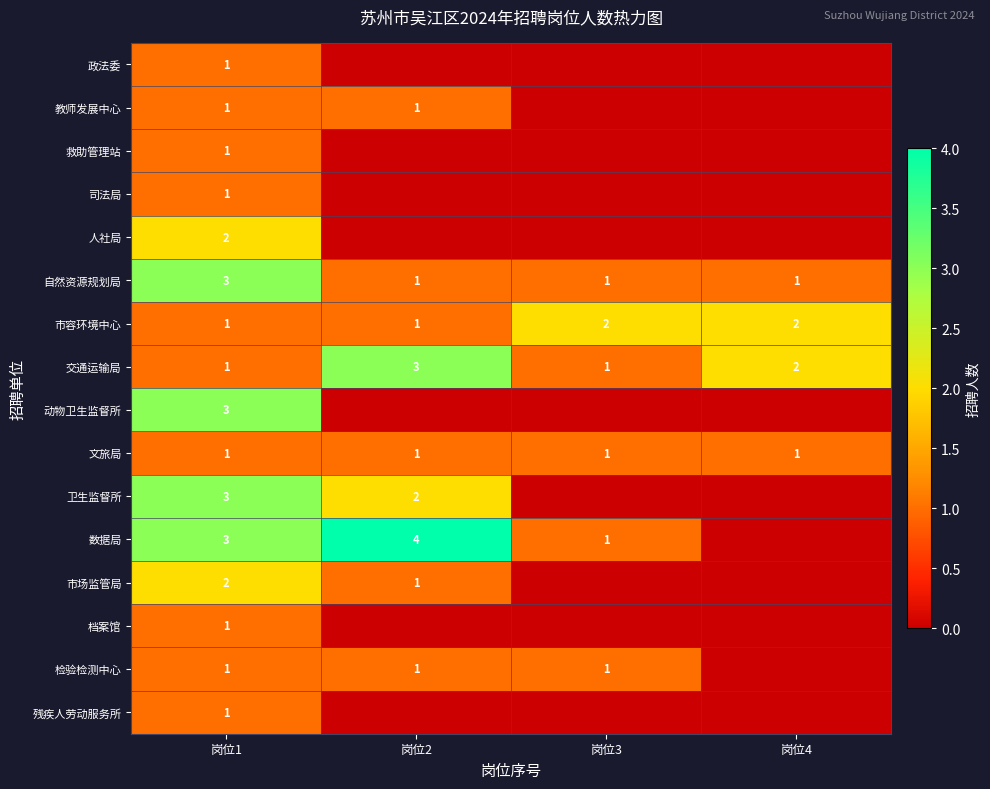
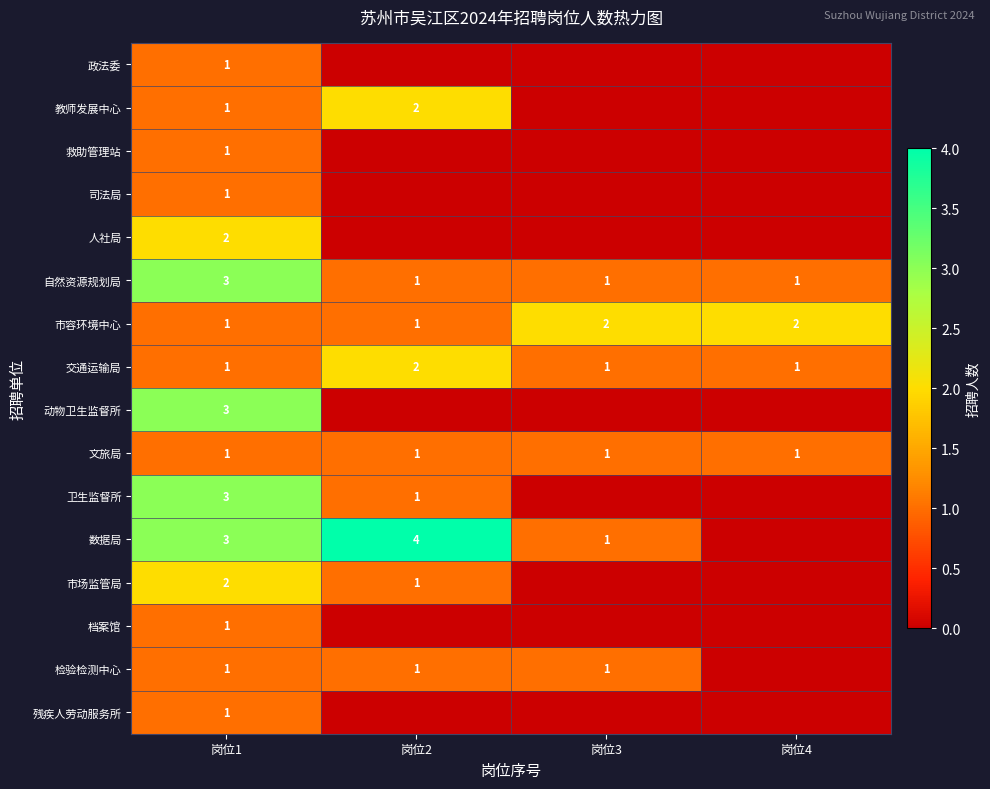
  {
    "政法委": {
      "岗位1": 1
    },
    "教师发展中心": {
      "岗位1": 1,
-     "岗位2": 1
+     "岗位2": 2
    },
    "救助管理站": {
      "岗位1": 1
    },
    "司法局": {
      "岗位1": 1
    },
    "人社局": {
      "岗位1": 2
    },
    "自然资源规划局": {
      "岗位1": 3,
      "岗位2": 1,
      "岗位3": 1,
      "岗位4": 1
    },
    "市容环境中心": {
      "岗位1": 1,
      "岗位2": 1,
      "岗位3": 2,
      "岗位4": 2
    },
    "交通运输局": {
      "岗位1": 1,
-     "岗位2": 3,
+     "岗位2": 2,
      "岗位3": 1,
-     "岗位4": 2
+     "岗位4": 1
    },
    "动物卫生监督所": {
      "岗位1": 3
    },
    "文旅局": {
      "岗位1": 1,
      "岗位2": 1,
      "岗位3": 1,
      "岗位4": 1
    },
    "卫生监督所": {
      "岗位1": 3,
-     "岗位2": 2
+     "岗位2": 1
    },
    "数据局": {
      "岗位1": 3,
      "岗位2": 4,
      "岗位3": 1
    },
    "市场监管局": {
      "岗位1": 2,
      "岗位2": 1
    },
    "档案馆": {
      "岗位1": 1
    },
    "检验检测中心": {
      "岗位1": 1,
      "岗位2": 1,
      "岗位3": 1
    },
    "残疾人劳动服务所": {
      "岗位1": 1
    }
  }
